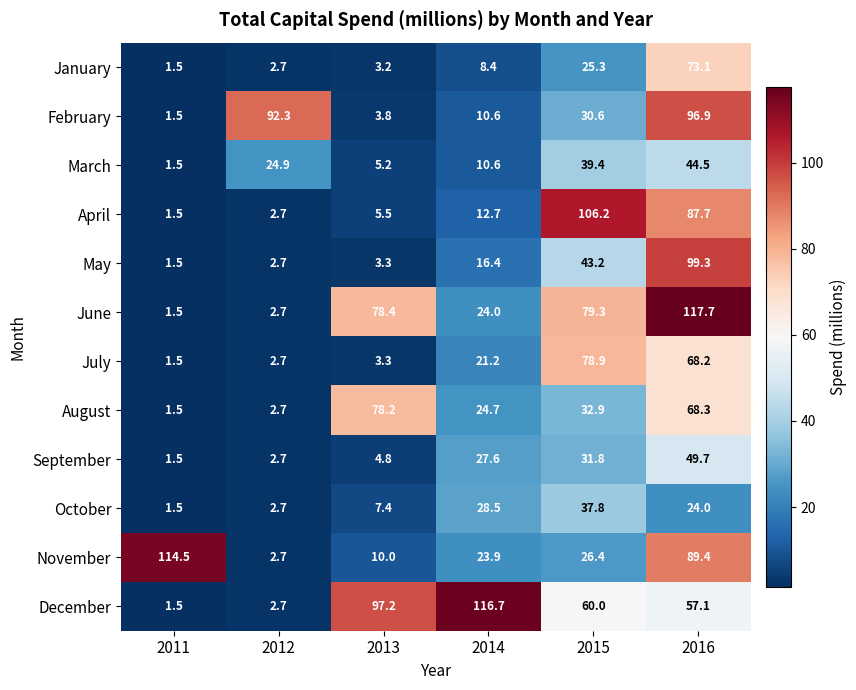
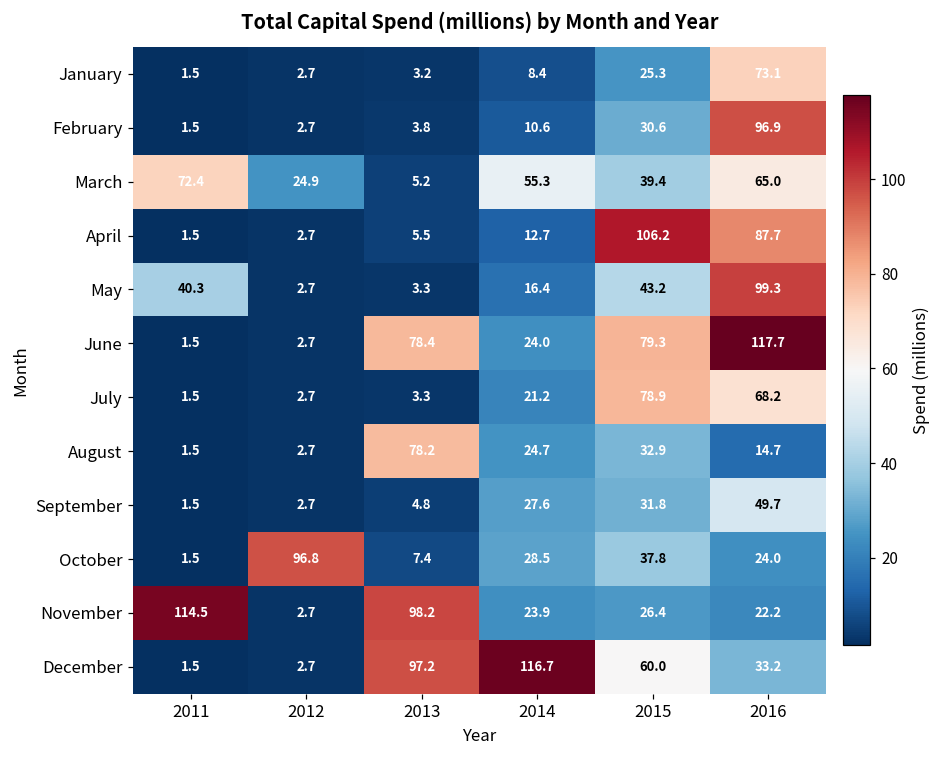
  {
    "January": {
      "2011": 1.5,
      "2012": 2.7,
      "2013": 3.2,
      "2014": 8.4,
      "2015": 25.3,
      "2016": 73.1
    },
    "February": {
      "2011": 1.5,
-     "2012": 92.3,
+     "2012": 2.7,
      "2013": 3.8,
      "2014": 10.6,
      "2015": 30.6,
      "2016": 96.9
    },
    "March": {
-     "2011": 1.5,
+     "2011": 72.4,
      "2012": 24.9,
      "2013": 5.2,
-     "2014": 10.6,
+     "2014": 55.3,
      "2015": 39.4,
-     "2016": 44.5
+     "2016": 65.0
    },
    "April": {
      "2011": 1.5,
      "2012": 2.7,
      "2013": 5.5,
      "2014": 12.7,
      "2015": 106.2,
      "2016": 87.7
    },
    "May": {
-     "2011": 1.5,
+     "2011": 40.3,
      "2012": 2.7,
      "2013": 3.3,
      "2014": 16.4,
      "2015": 43.2,
      "2016": 99.3
    },
    "June": {
      "2011": 1.5,
      "2012": 2.7,
      "2013": 78.4,
      "2014": 24.0,
      "2015": 79.3,
      "2016": 117.7
    },
    "July": {
      "2011": 1.5,
      "2012": 2.7,
      "2013": 3.3,
      "2014": 21.2,
      "2015": 78.9,
      "2016": 68.2
    },
    "August": {
      "2011": 1.5,
      "2012": 2.7,
      "2013": 78.2,
      "2014": 24.7,
      "2015": 32.9,
-     "2016": 68.3
+     "2016": 14.7
    },
    "September": {
      "2011": 1.5,
      "2012": 2.7,
      "2013": 4.8,
      "2014": 27.6,
      "2015": 31.8,
      "2016": 49.7
    },
    "October": {
      "2011": 1.5,
-     "2012": 2.7,
+     "2012": 96.8,
      "2013": 7.4,
      "2014": 28.5,
      "2015": 37.8,
      "2016": 24.0
    },
    "November": {
      "2011": 114.5,
      "2012": 2.7,
-     "2013": 10.0,
+     "2013": 98.2,
      "2014": 23.9,
      "2015": 26.4,
-     "2016": 89.4
+     "2016": 22.2
    },
    "December": {
      "2011": 1.5,
      "2012": 2.7,
      "2013": 97.2,
      "2014": 116.7,
      "2015": 60.0,
-     "2016": 57.1
+     "2016": 33.2
    }
  }
